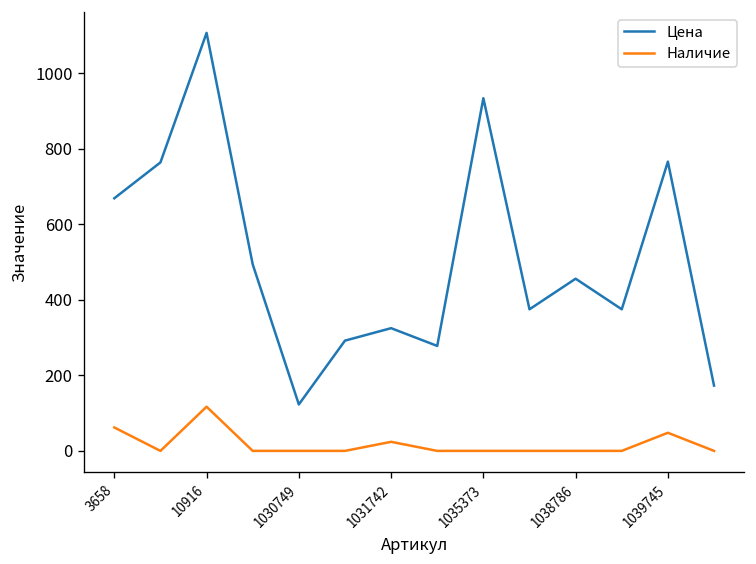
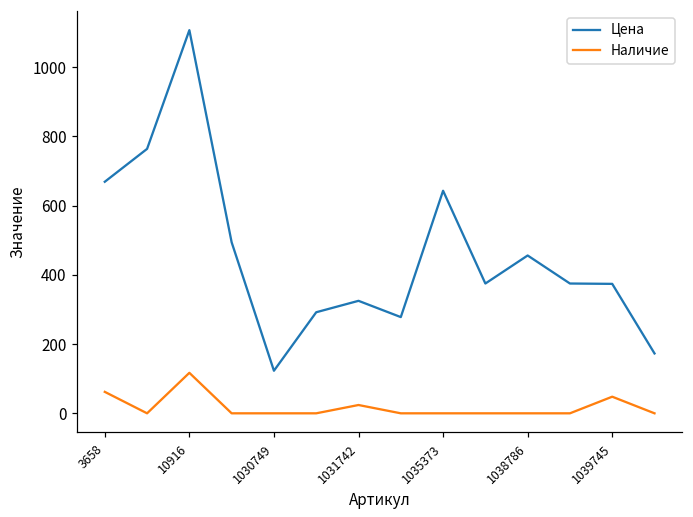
  {
    "Цена": {
      "3658": 670,
      "10916": 1110,
      "1030749": 120,
      "1031742": 330,
-     "1035373": 930,
+     "1035373": 640,
      "1038786": 460,
-     "1039745": 770
+     "1039745": 370
    },
    "Наличие": {
      "3658": 60,
      "10916": 120,
      "1030749": 0,
      "1031742": 20,
      "1035373": 0,
      "1038786": 0,
      "1039745": 50
    }
  }
